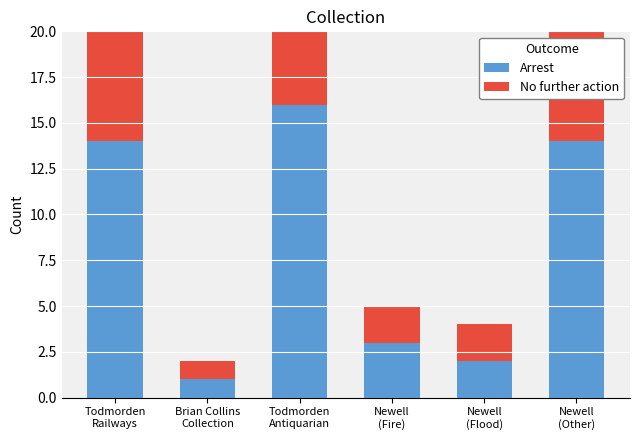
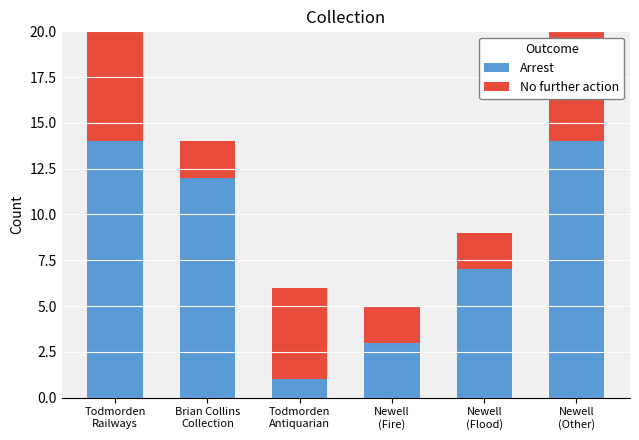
  {
    "Arrest": {
      "Todmorden Railways": 14,
-     "Brian Collins Collection": 1,
-     "Todmorden Antiquarian": 16,
+     "Brian Collins Collection": 12,
+     "Todmorden Antiquarian": 1,
      "Newell (Fire)": 3,
-     "Newell (Flood)": 2,
+     "Newell (Flood)": 7,
      "Newell (Other)": 14
    },
    "No further action": {
-     "Brian Collins Collection": 1,
+     "Brian Collins Collection": 2,
      "Newell (Fire)": 2,
      "Newell (Flood)": 2
    }
  }
